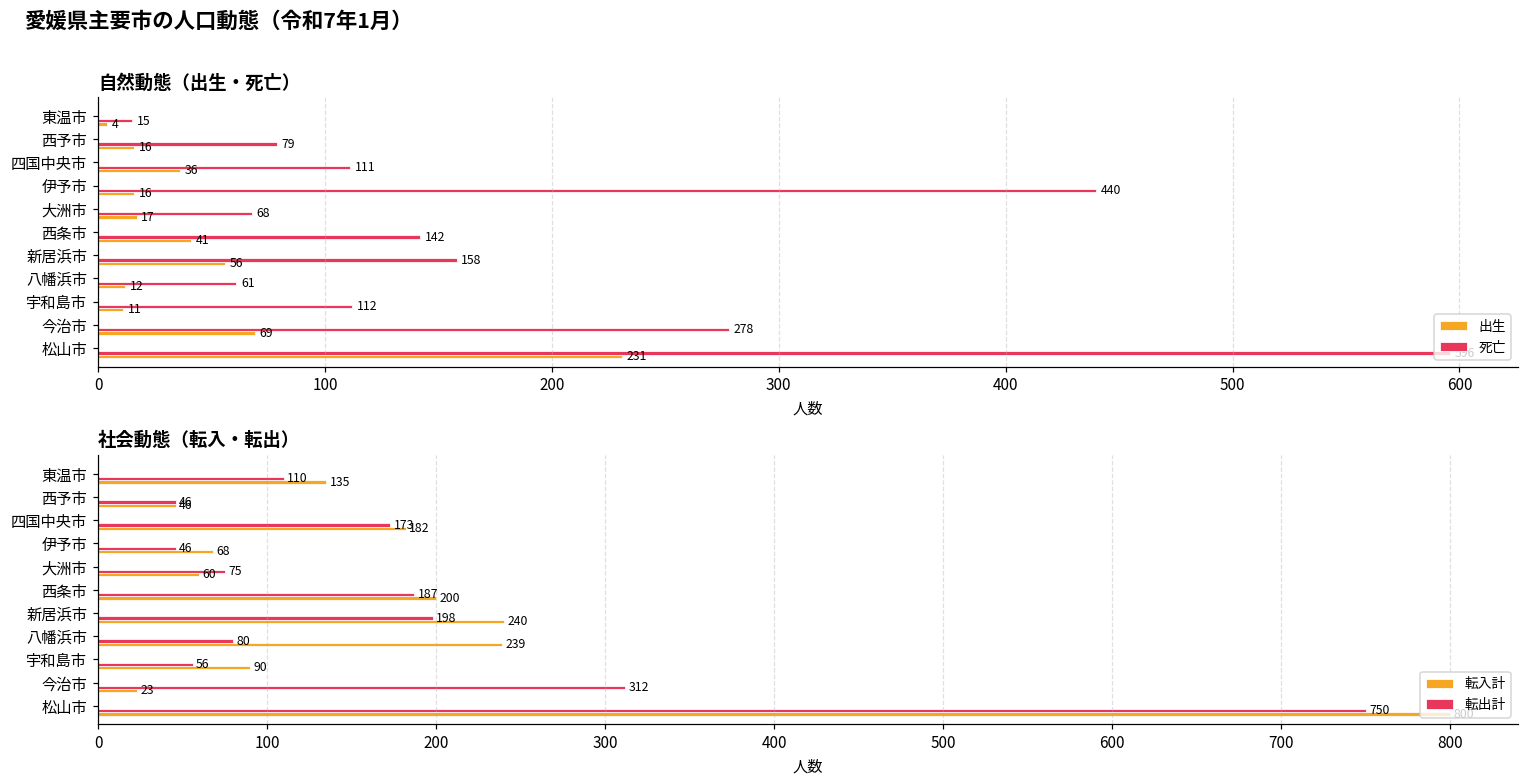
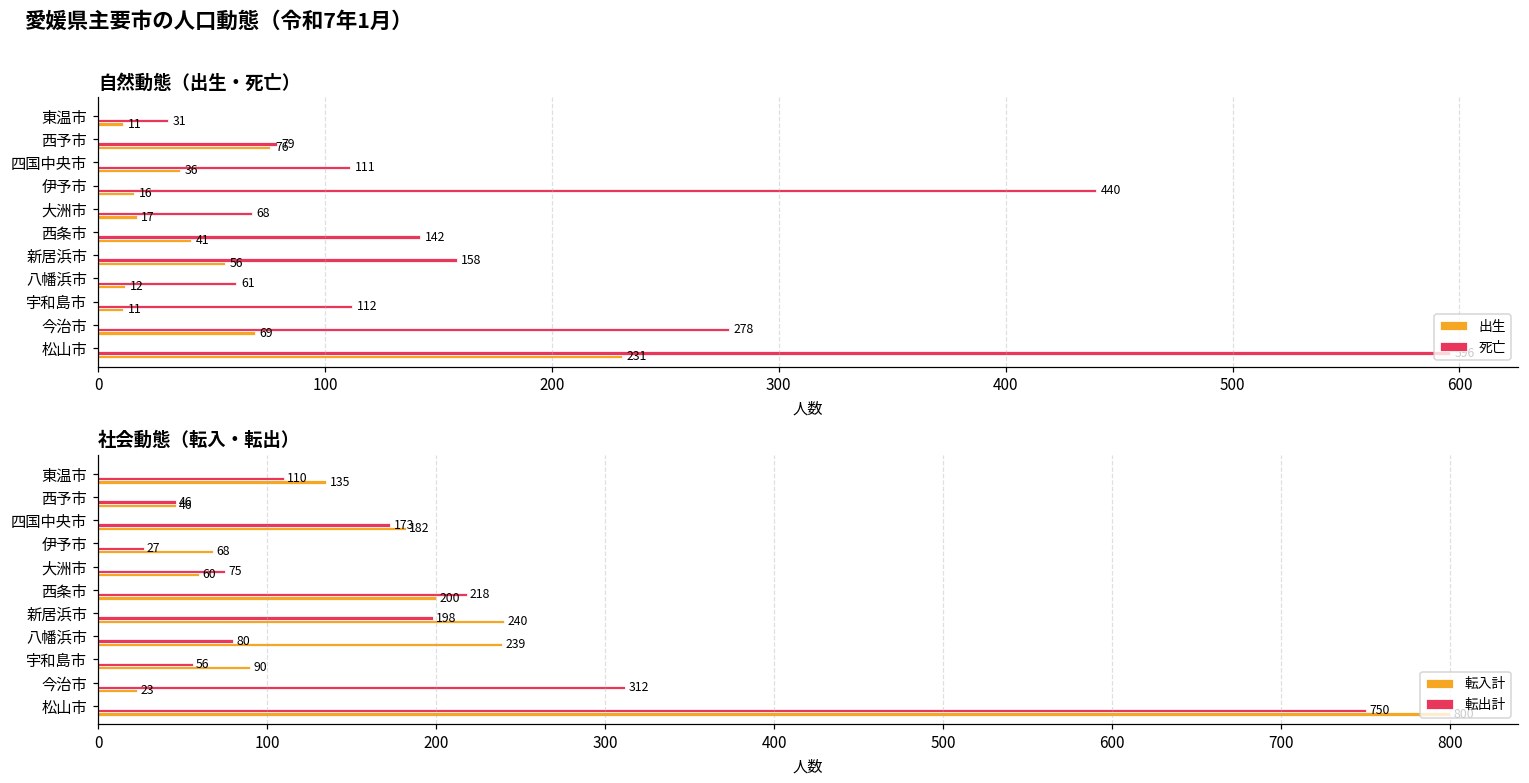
  {
    "自然動態（出生・死亡）": {
      "出生": {
-       "東温市": 4,
-       "西予市": 16,
+       "東温市": 11,
+       "西予市": 76,
        "四国中央市": 36,
        "伊予市": 16,
        "大洲市": 17,
        "西条市": 41,
        "新居浜市": 56,
        "八幡浜市": 12,
        "宇和島市": 11,
        "今治市": 69,
        "松山市": 231
      },
      "死亡": {
-       "東温市": 15,
+       "東温市": 31,
        "西予市": 79,
        "四国中央市": 111,
        "伊予市": 440,
        "大洲市": 68,
        "西条市": 142,
        "新居浜市": 158,
        "八幡浜市": 61,
        "宇和島市": 112,
        "今治市": 278
      }
    },
    "社会動態（転入・転出）": {
      "転入計": {
        "東温市": 135,
        "伊予市": 68,
        "大洲市": 60,
        "西条市": 200,
        "新居浜市": 240,
        "八幡浜市": 239,
        "宇和島市": 90,
        "今治市": 23
      },
      "転出計": {
        "東温市": 110,
-       "伊予市": 46,
+       "伊予市": 27,
        "大洲市": 75,
-       "西条市": 187,
+       "西条市": 218,
        "新居浜市": 198,
        "八幡浜市": 80,
        "宇和島市": 56,
        "今治市": 312,
        "松山市": 750
      }
    }
  }
